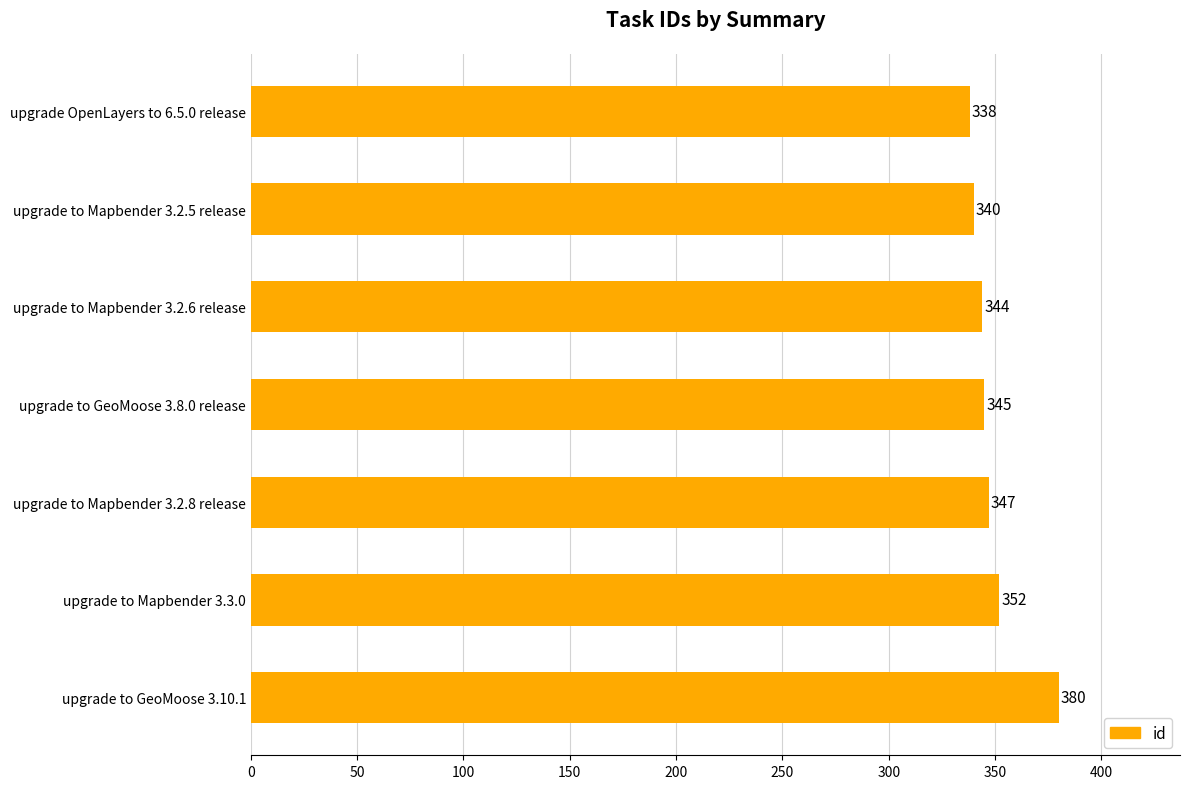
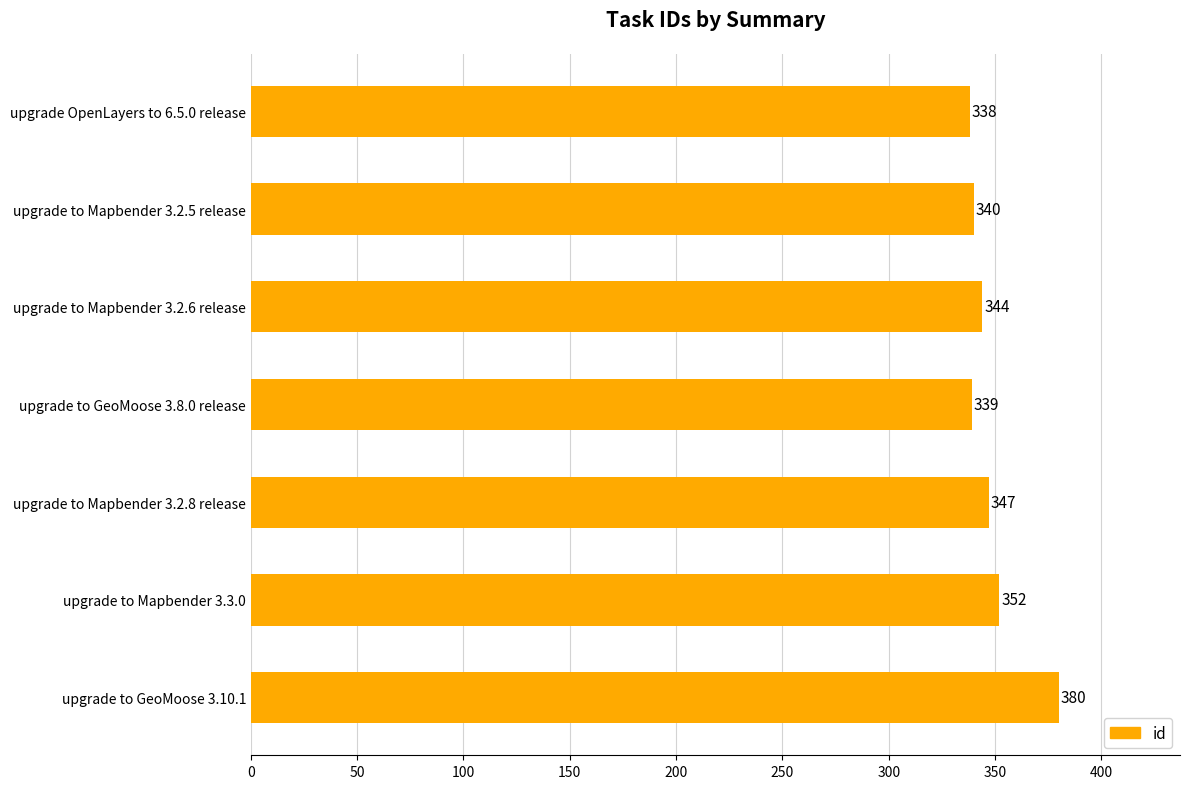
  {
    "upgrade OpenLayers to 6.5.0 release": 338,
    "upgrade to Mapbender 3.2.5 release": 340,
    "upgrade to Mapbender 3.2.6 release": 344,
-   "upgrade to GeoMoose 3.8.0 release": 345,
+   "upgrade to GeoMoose 3.8.0 release": 339,
    "upgrade to Mapbender 3.2.8 release": 347,
    "upgrade to Mapbender 3.3.0": 352,
    "upgrade to GeoMoose 3.10.1": 380
  }
